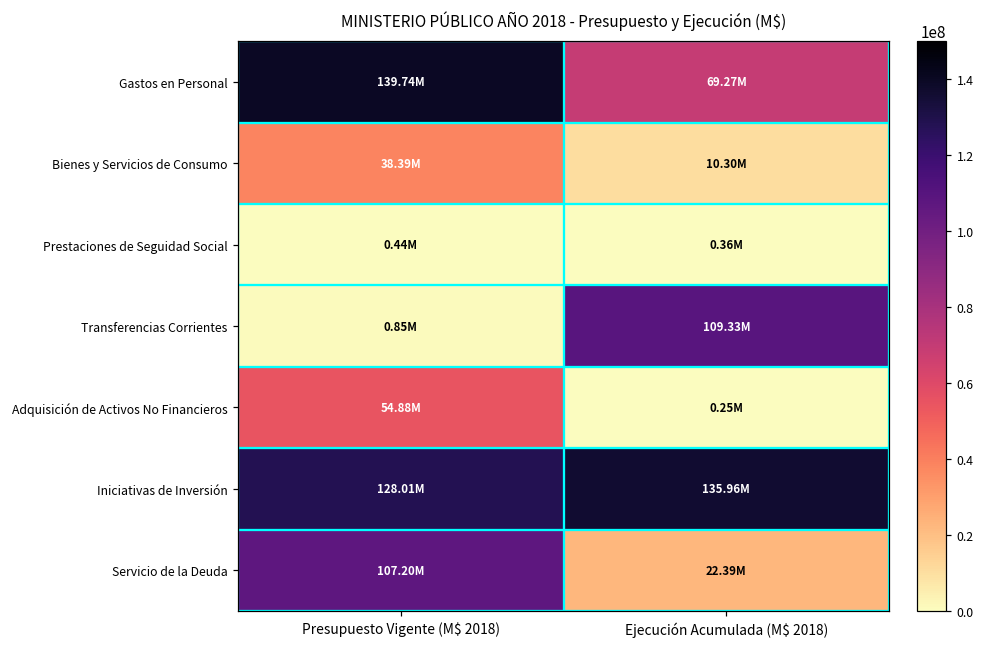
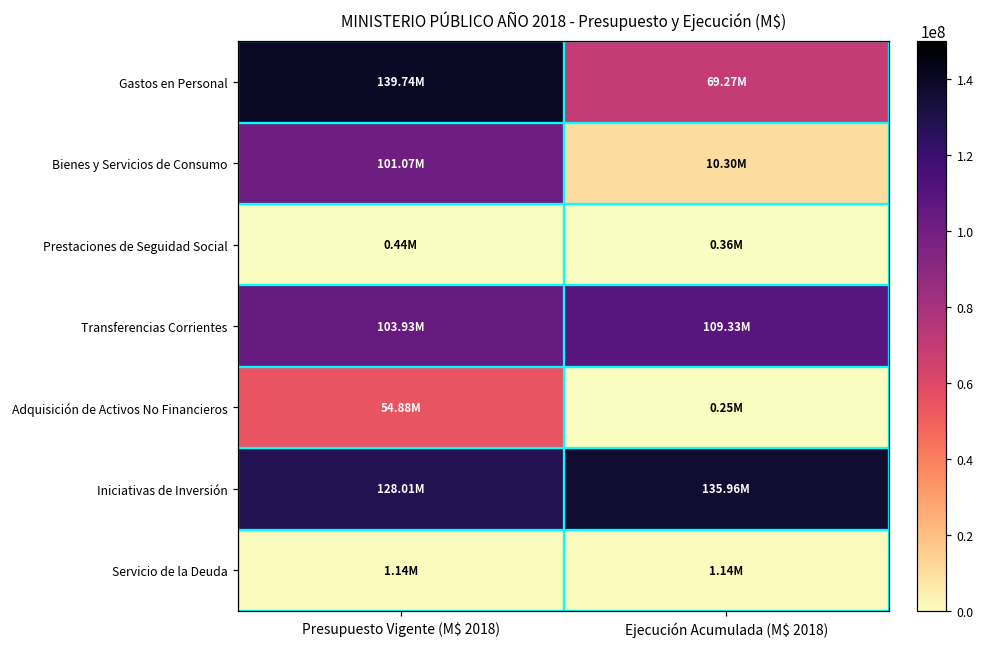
  {
    "Gastos en Personal": {
      "Presupuesto Vigente (M$ 2018)": "139.74M",
      "Ejecución Acumulada (M$ 2018)": "69.27M"
    },
    "Bienes y Servicios de Consumo": {
-     "Presupuesto Vigente (M$ 2018)": "38.39M",
+     "Presupuesto Vigente (M$ 2018)": "101.07M",
      "Ejecución Acumulada (M$ 2018)": "10.30M"
    },
    "Prestaciones de Seguidad Social": {
      "Presupuesto Vigente (M$ 2018)": "0.44M",
      "Ejecución Acumulada (M$ 2018)": "0.36M"
    },
    "Transferencias Corrientes": {
-     "Presupuesto Vigente (M$ 2018)": "0.85M",
+     "Presupuesto Vigente (M$ 2018)": "103.93M",
      "Ejecución Acumulada (M$ 2018)": "109.33M"
    },
    "Adquisición de Activos No Financieros": {
      "Presupuesto Vigente (M$ 2018)": "54.88M",
      "Ejecución Acumulada (M$ 2018)": "0.25M"
    },
    "Iniciativas de Inversión": {
      "Presupuesto Vigente (M$ 2018)": "128.01M",
      "Ejecución Acumulada (M$ 2018)": "135.96M"
    },
    "Servicio de la Deuda": {
-     "Presupuesto Vigente (M$ 2018)": "107.20M",
-     "Ejecución Acumulada (M$ 2018)": "22.39M"
+     "Presupuesto Vigente (M$ 2018)": "1.14M",
+     "Ejecución Acumulada (M$ 2018)": "1.14M"
    }
  }
